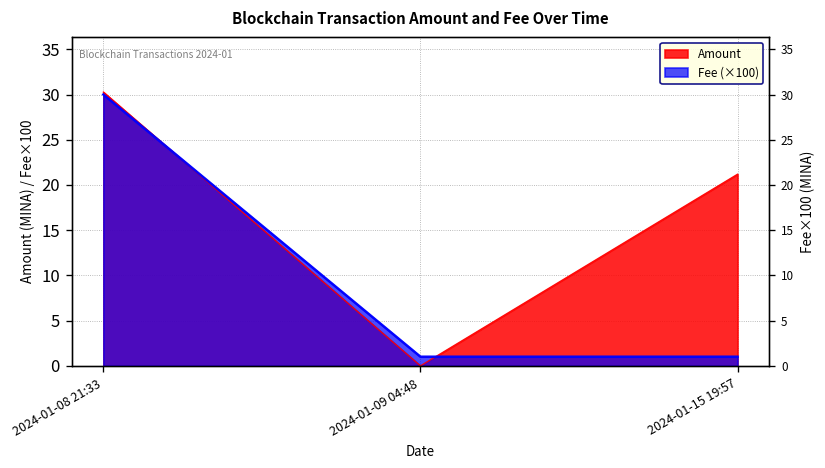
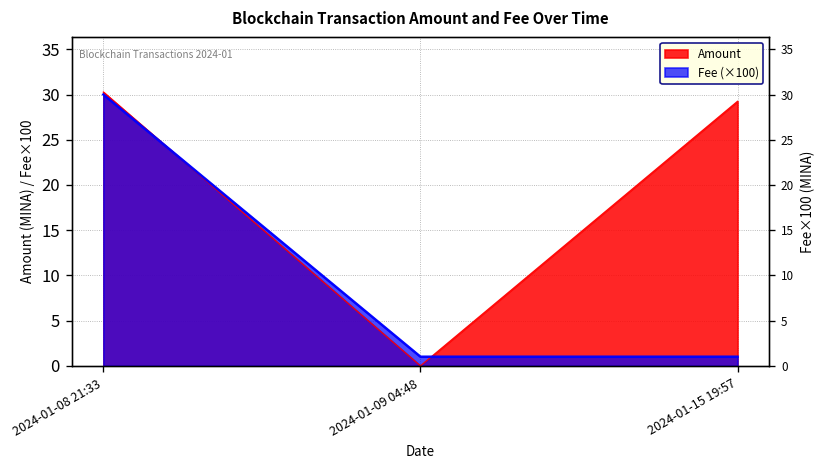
  {
    "Amount": {
      "2024-01-09 04:48": 0,
-     "2024-01-15 19:57": 21
+     "2024-01-15 19:57": 29
    },
    "Fee (×100)": {
      "2024-01-09 04:48": 1,
      "2024-01-15 19:57": 1
    }
  }
